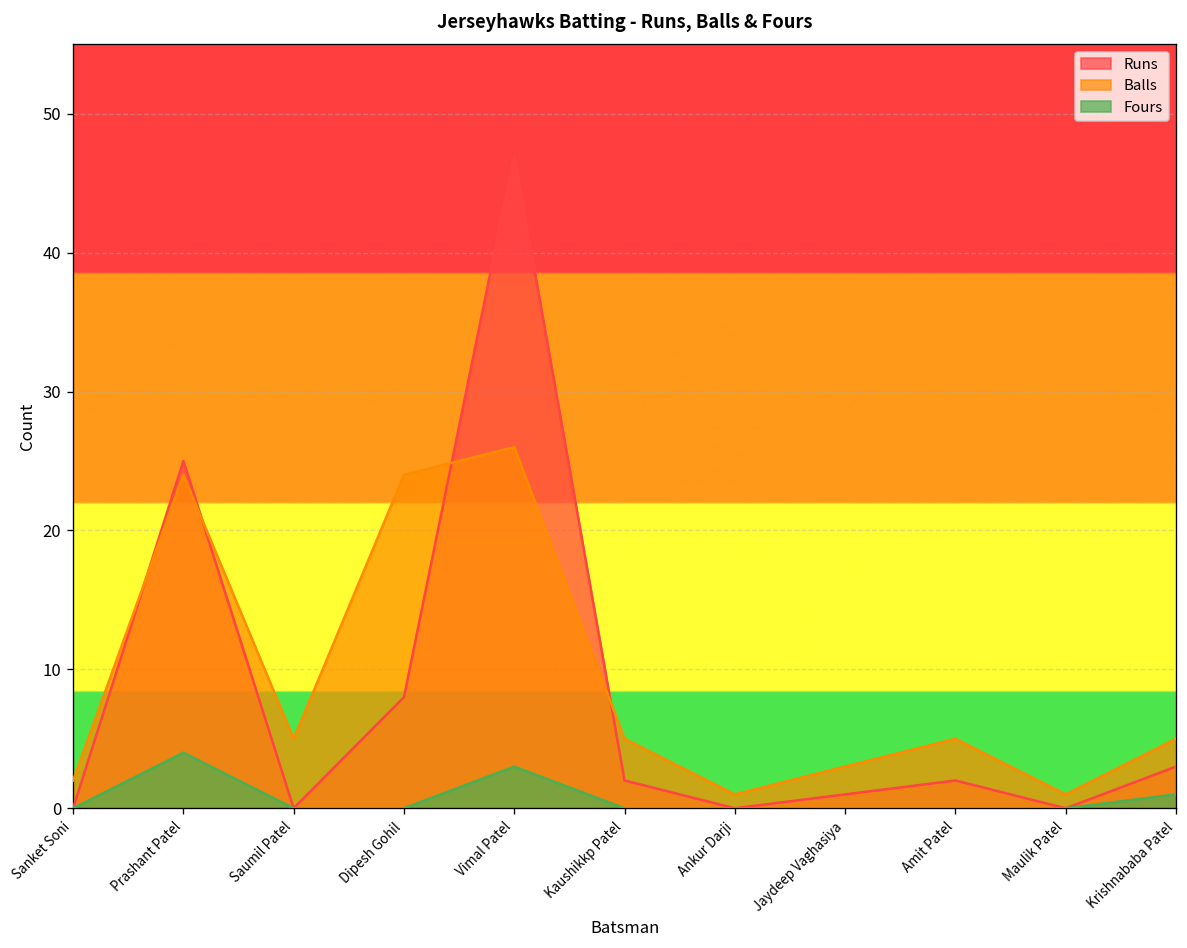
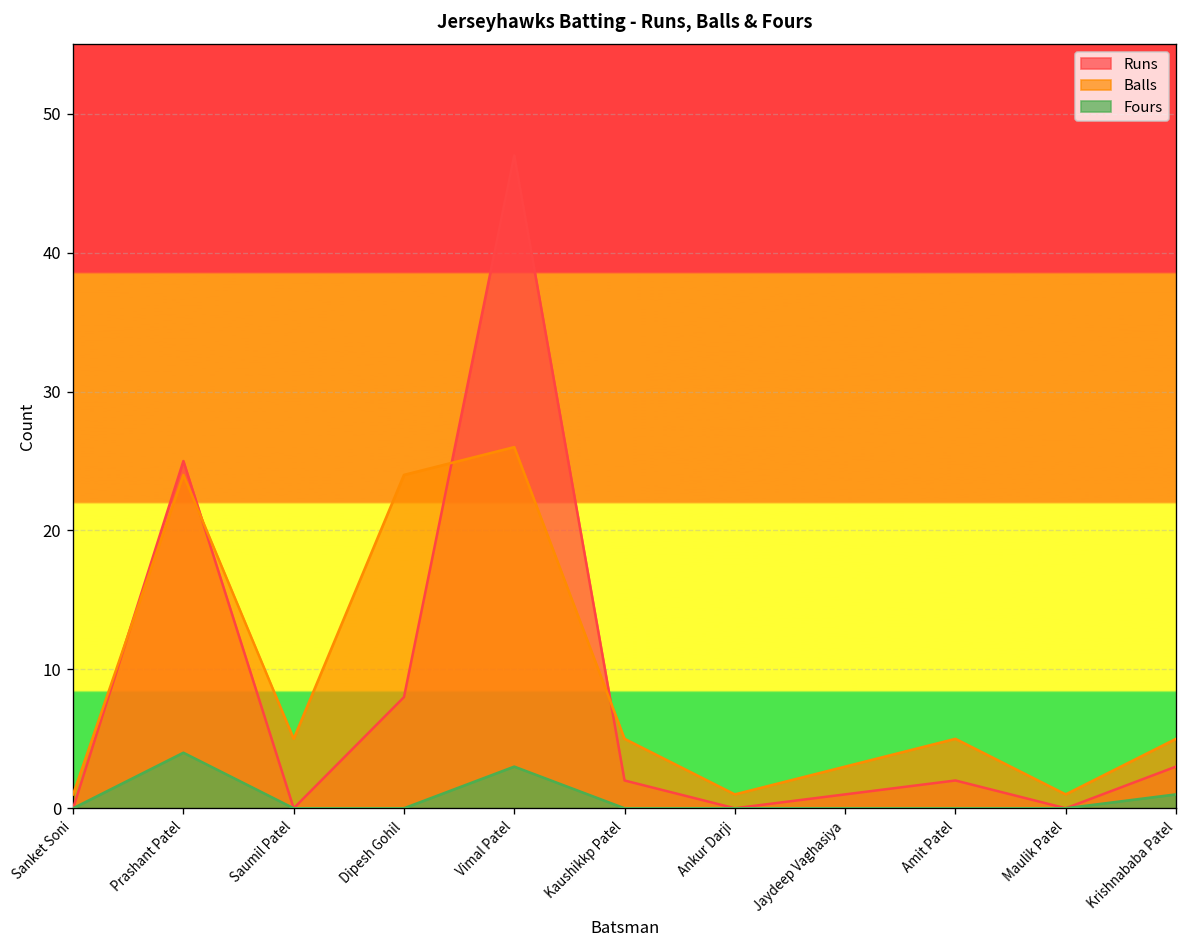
  {
    "Runs": {
      "Prashant Patel": 25,
      "Dipesh Gohil": 8,
      "Vimal Patel": 47,
      "Kaushikkp Patel": 2,
      "Jaydeep Vaghasiya": 1,
      "Amit Patel": 2,
      "Krishnababa Patel": 3
    },
    "Balls": {
-     "Sanket Soni": 2,
+     "Sanket Soni": 1,
      "Prashant Patel": 24,
      "Saumil Patel": 5,
      "Dipesh Gohil": 24,
      "Vimal Patel": 26,
      "Kaushikkp Patel": 5,
      "Ankur Darji": 1,
      "Jaydeep Vaghasiya": 3,
      "Amit Patel": 5,
      "Maulik Patel": 1,
      "Krishnababa Patel": 5
    },
    "Fours": {
      "Prashant Patel": 4,
      "Dipesh Gohil": 0,
      "Vimal Patel": 3,
      "Kaushikkp Patel": 0,
      "Jaydeep Vaghasiya": 0,
      "Amit Patel": 0,
      "Krishnababa Patel": 1
    }
  }
